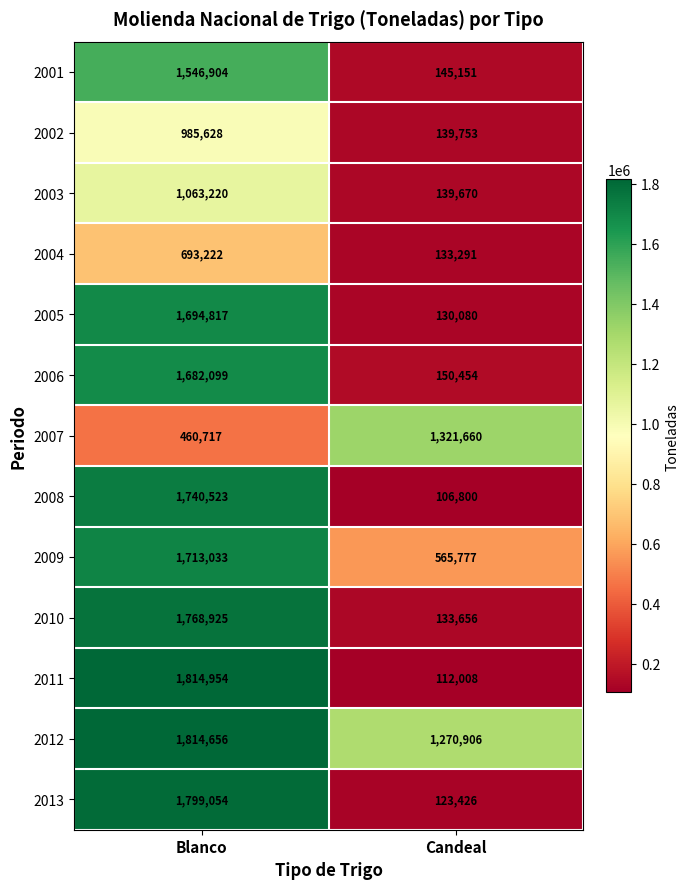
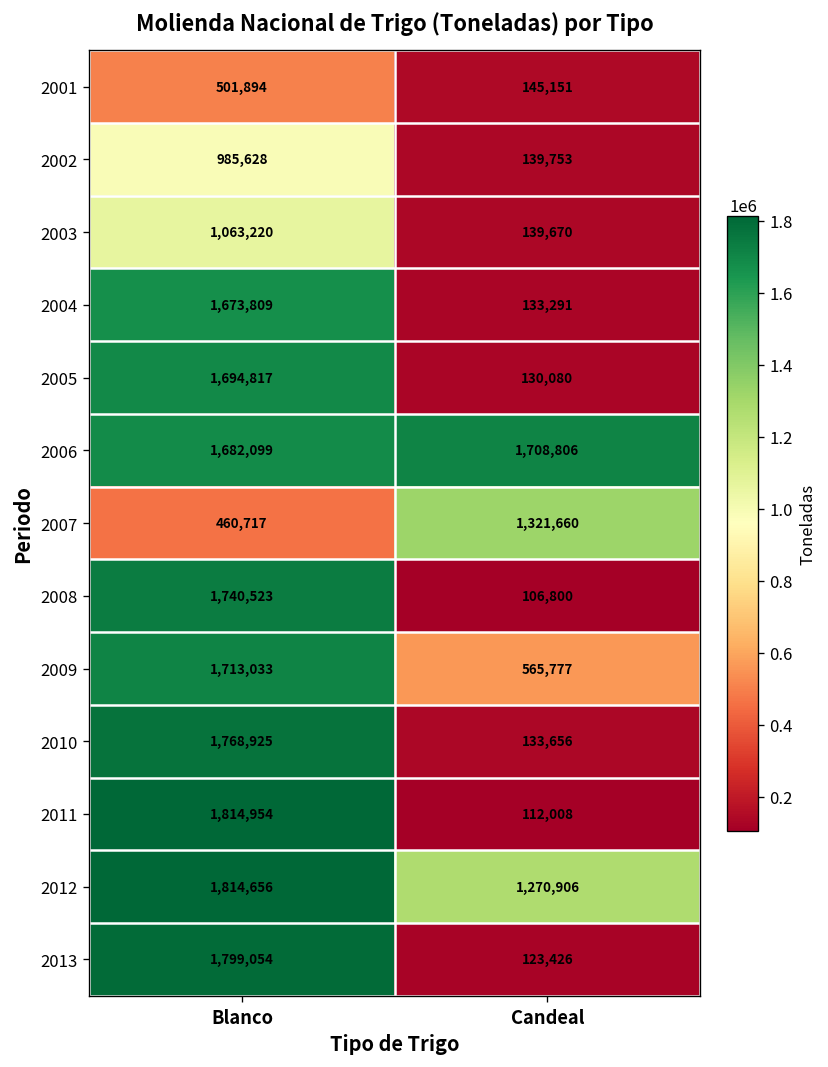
  {
    "2001": {
-     "Blanco": "1,546,904",
+     "Blanco": "501,894",
      "Candeal": "145,151"
    },
    "2002": {
      "Blanco": "985,628",
      "Candeal": "139,753"
    },
    "2003": {
      "Blanco": "1,063,220",
      "Candeal": "139,670"
    },
    "2004": {
-     "Blanco": "693,222",
+     "Blanco": "1,673,809",
      "Candeal": "133,291"
    },
    "2005": {
      "Blanco": "1,694,817",
      "Candeal": "130,080"
    },
    "2006": {
      "Blanco": "1,682,099",
-     "Candeal": "150,454"
+     "Candeal": "1,708,806"
    },
    "2007": {
      "Blanco": "460,717",
      "Candeal": "1,321,660"
    },
    "2008": {
      "Blanco": "1,740,523",
      "Candeal": "106,800"
    },
    "2009": {
      "Blanco": "1,713,033",
      "Candeal": "565,777"
    },
    "2010": {
      "Blanco": "1,768,925",
      "Candeal": "133,656"
    },
    "2011": {
      "Blanco": "1,814,954",
      "Candeal": "112,008"
    },
    "2012": {
      "Blanco": "1,814,656",
      "Candeal": "1,270,906"
    },
    "2013": {
      "Blanco": "1,799,054",
      "Candeal": "123,426"
    }
  }
